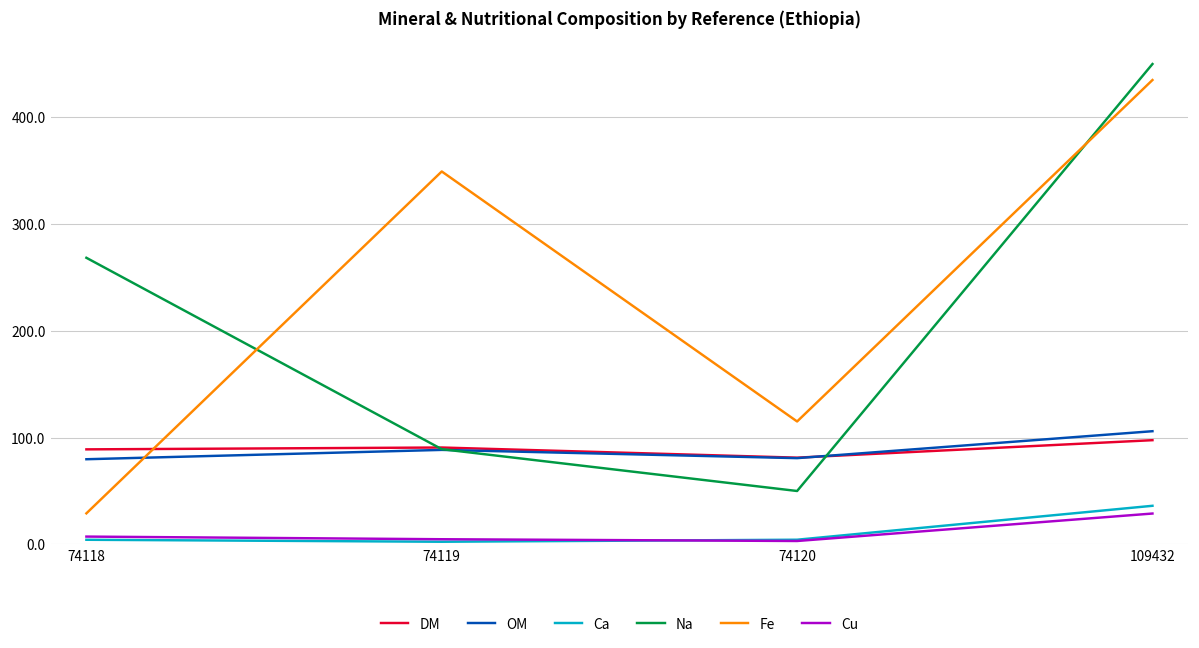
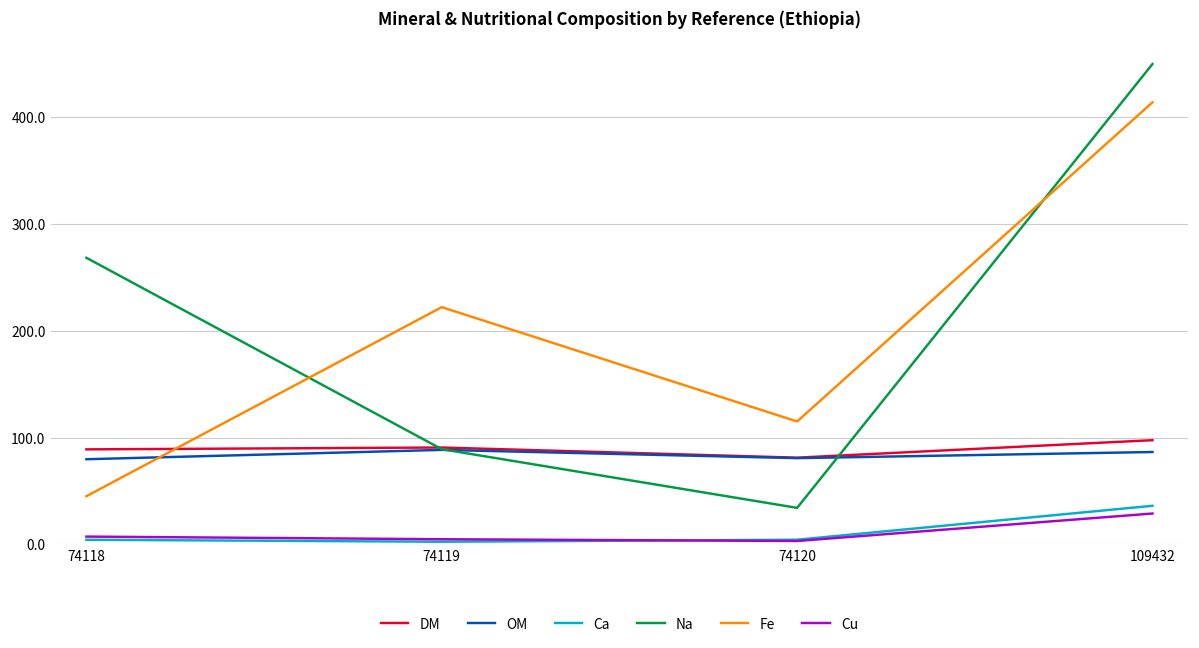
  {
    "DM": {
      "74118": 90,
      "109432": 100
    },
    "OM": {
      "74118": 80,
-     "109432": 110
+     "109432": 90
    },
    "Ca": {
      "74118": 0,
      "109432": 40
    },
    "Na": {
      "74118": 270,
-     "74120": 50,
+     "74120": 30,
      "109432": 450
    },
    "Fe": {
-     "74118": 30,
-     "74119": 350,
+     "74118": 50,
+     "74119": 220,
      "74120": 120,
-     "109432": 440
+     "109432": 410
    },
    "Cu": {
      "74118": 10,
      "109432": 30
    }
  }
